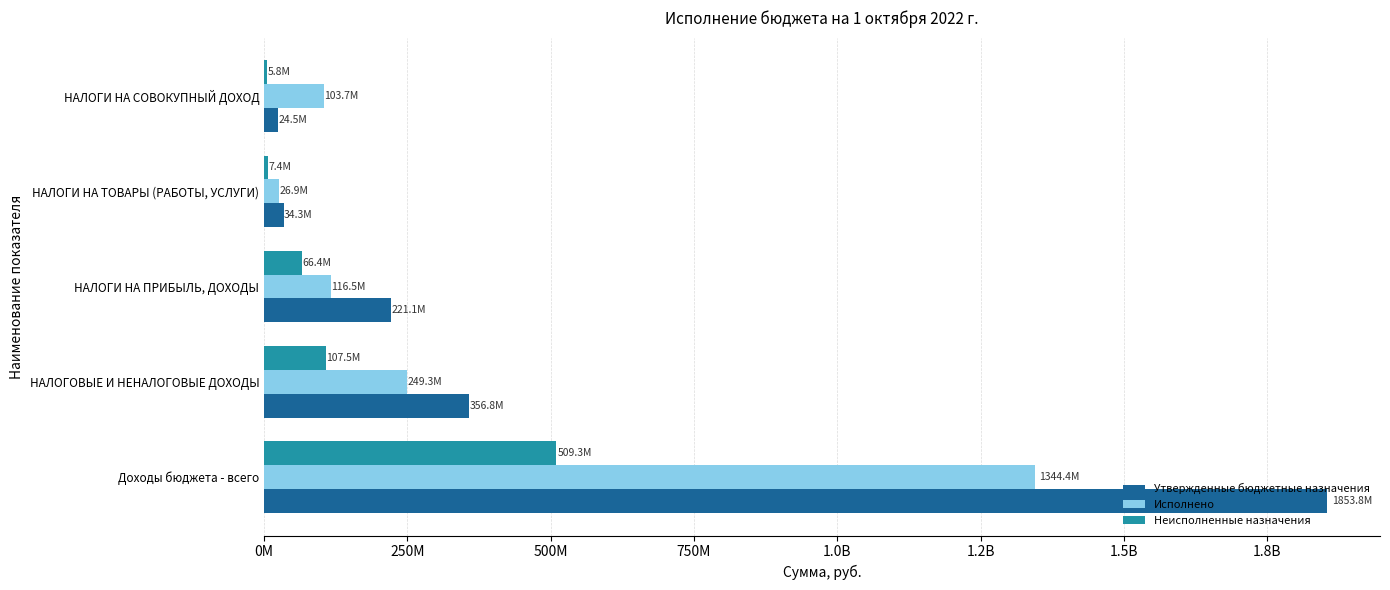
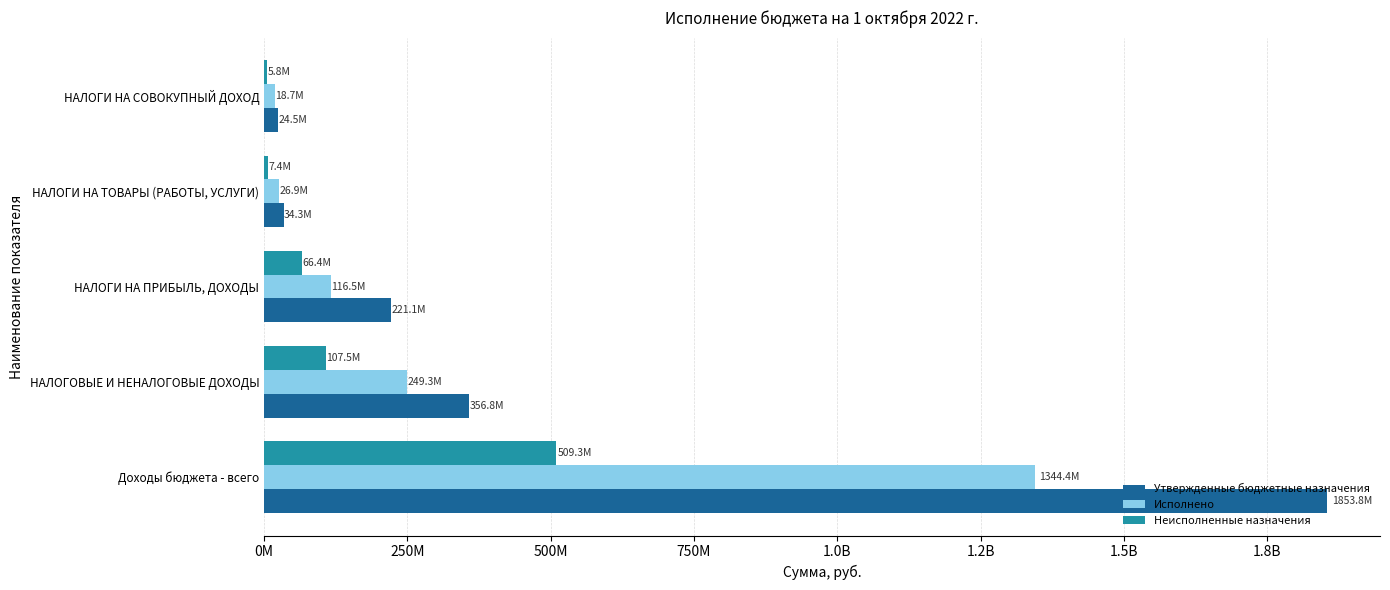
  {
    "Исполнено": {
-     "НАЛОГИ НА СОВОКУПНЫЙ ДОХОД": "103.7M",
+     "НАЛОГИ НА СОВОКУПНЫЙ ДОХОД": "18.7M",
      "НАЛОГИ НА ТОВАРЫ (РАБОТЫ, УСЛУГИ)": "26.9M",
      "НАЛОГИ НА ПРИБЫЛЬ, ДОХОДЫ": "116.5M",
      "НАЛОГОВЫЕ И НЕНАЛОГОВЫЕ ДОХОДЫ": "249.3M",
      "Доходы бюджета - всего": "1344.4M"
    }
  }
